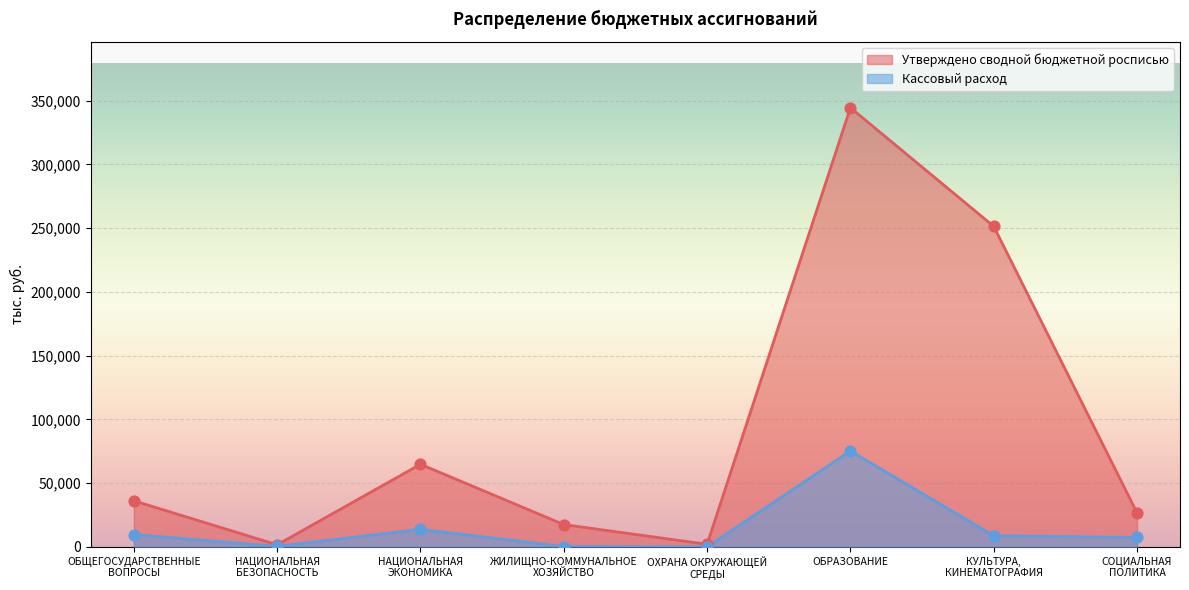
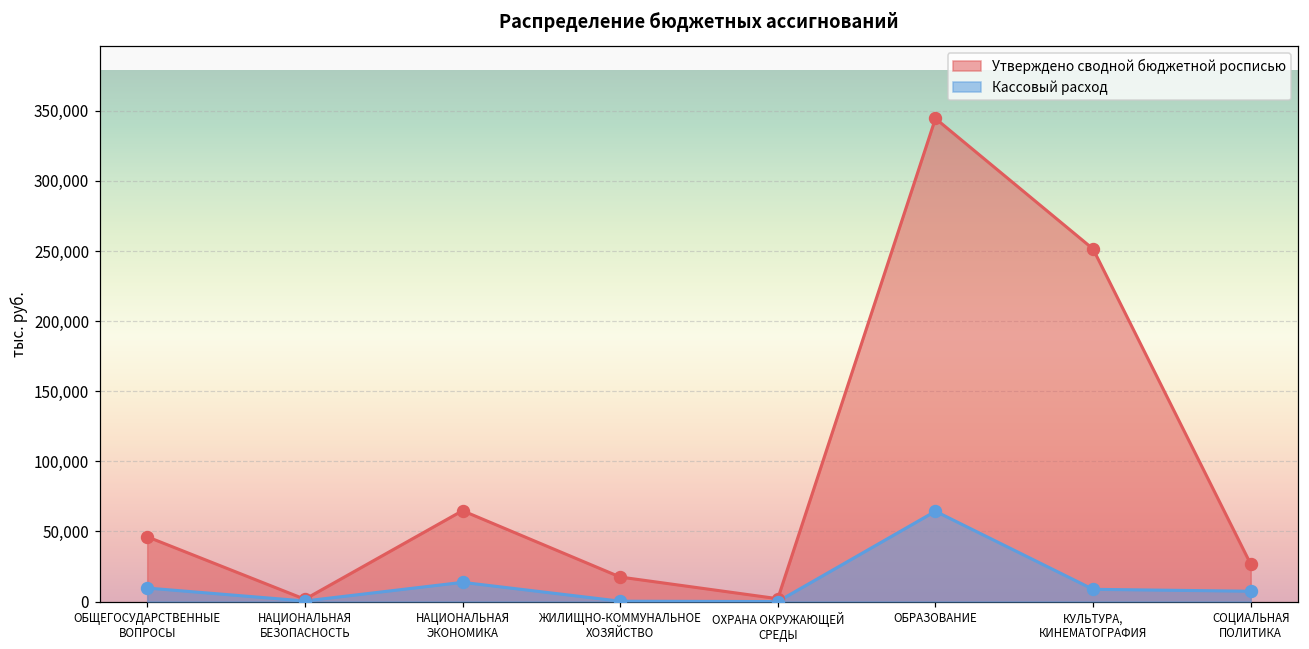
  {
    "Утверждено сводной бюджетной росписью": {
-     "ОБЩЕГОСУДАРСТВЕННЫЕ ВОПРОСЫ": "36,000",
+     "ОБЩЕГОСУДАРСТВЕННЫЕ ВОПРОСЫ": "46,000",
      "НАЦИОНАЛЬНАЯ ЭКОНОМИКА": "65,000",
      "ЖИЛИЩНО-КОММУНАЛЬНОЕ ХОЗЯЙСТВО": "17,000",
      "ОХРАНА ОКРУЖАЮЩЕЙ СРЕДЫ": "2,000",
      "ОБРАЗОВАНИЕ": "345,000",
      "КУЛЬТУРА, КИНЕМАТОГРАФИЯ": "251,000",
      "СОЦИАЛЬНАЯ ПОЛИТИКА": "27,000"
    },
    "Кассовый расход": {
      "ОБЩЕГОСУДАРСТВЕННЫЕ ВОПРОСЫ": "10,000",
      "НАЦИОНАЛЬНАЯ ЭКОНОМИКА": "14,000",
      "ЖИЛИЩНО-КОММУНАЛЬНОЕ ХОЗЯЙСТВО": "0",
      "ОХРАНА ОКРУЖАЮЩЕЙ СРЕДЫ": "0",
-     "ОБРАЗОВАНИЕ": "75,000",
+     "ОБРАЗОВАНИЕ": "64,000",
      "КУЛЬТУРА, КИНЕМАТОГРАФИЯ": "9,000",
      "СОЦИАЛЬНАЯ ПОЛИТИКА": "7,000"
    }
  }
